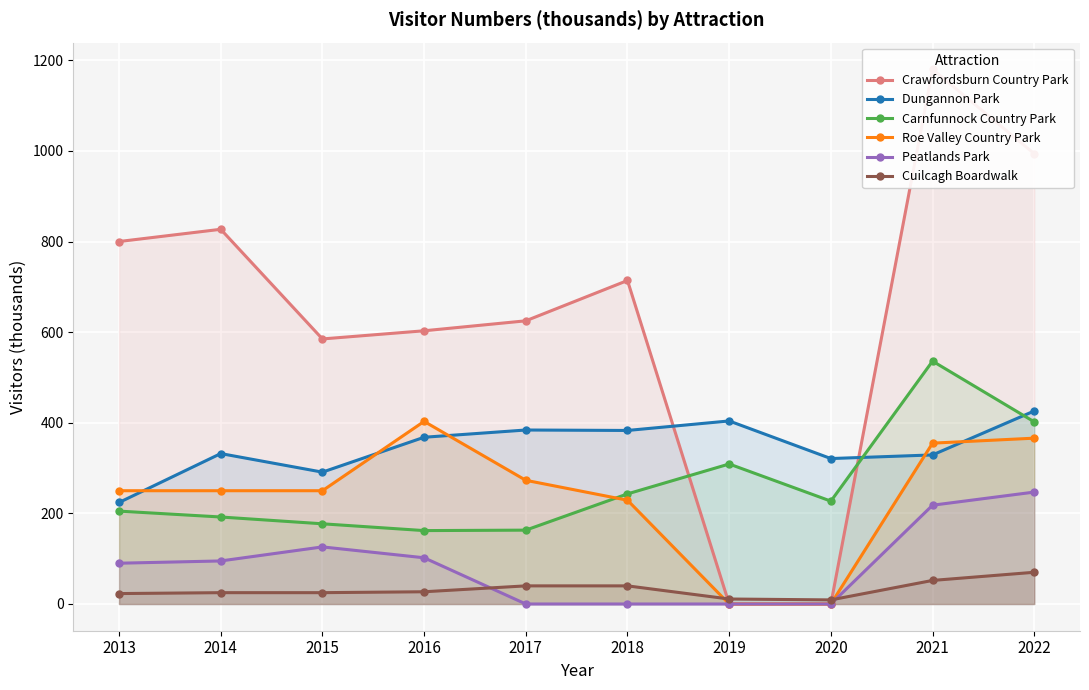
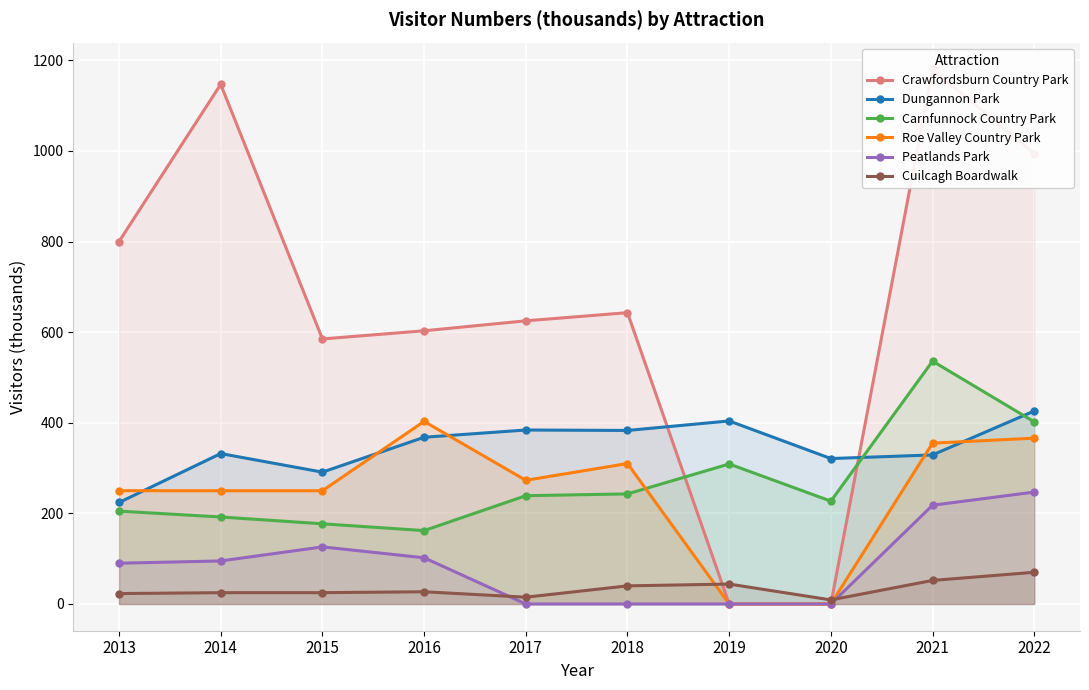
  {
    "Crawfordsburn Country Park": {
      "2013": 800,
-     "2014": 830,
+     "2014": 1150,
      "2015": 590,
      "2016": 600,
      "2017": 630,
-     "2018": 710
+     "2018": 640
    },
    "Dungannon Park": {
      "2013": 220,
      "2014": 330,
      "2015": 290,
      "2016": 370,
      "2017": 380,
      "2018": 380,
      "2019": 400,
      "2020": 320,
      "2021": 330,
      "2022": 430
    },
    "Carnfunnock Country Park": {
      "2013": 210,
      "2014": 190,
      "2015": 180,
      "2016": 160,
-     "2017": 160,
+     "2017": 240,
      "2018": 240,
      "2019": 310,
      "2020": 230,
      "2021": 540,
      "2022": 400
    },
    "Roe Valley Country Park": {
      "2013": 250,
      "2014": 250,
      "2015": 250,
      "2016": 400,
      "2017": 270,
-     "2018": 230,
+     "2018": 310,
      "2021": 360,
      "2022": 370
    },
    "Peatlands Park": {
      "2013": 90,
      "2014": 100,
      "2015": 130,
      "2016": 100,
      "2017": 0,
      "2018": 0,
      "2021": 220,
      "2022": 250
    },
    "Cuilcagh Boardwalk": {
      "2013": 20,
      "2014": 30,
      "2015": 30,
      "2016": 30,
-     "2017": 40,
+     "2017": 20,
      "2018": 40,
-     "2019": 10,
+     "2019": 40,
      "2020": 10,
      "2021": 50,
      "2022": 70
    }
  }
